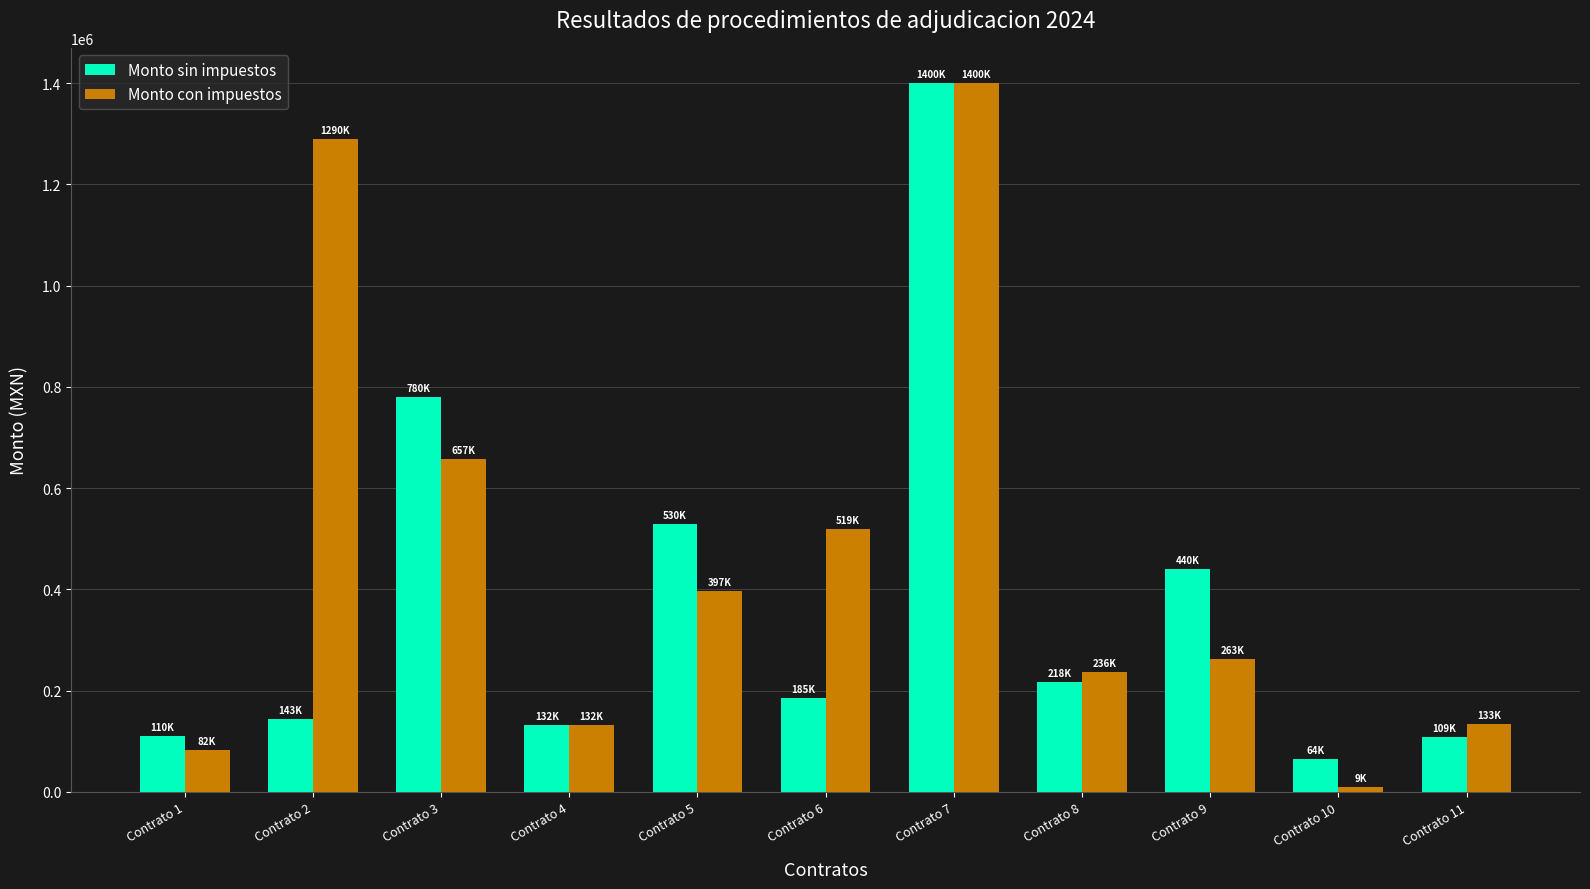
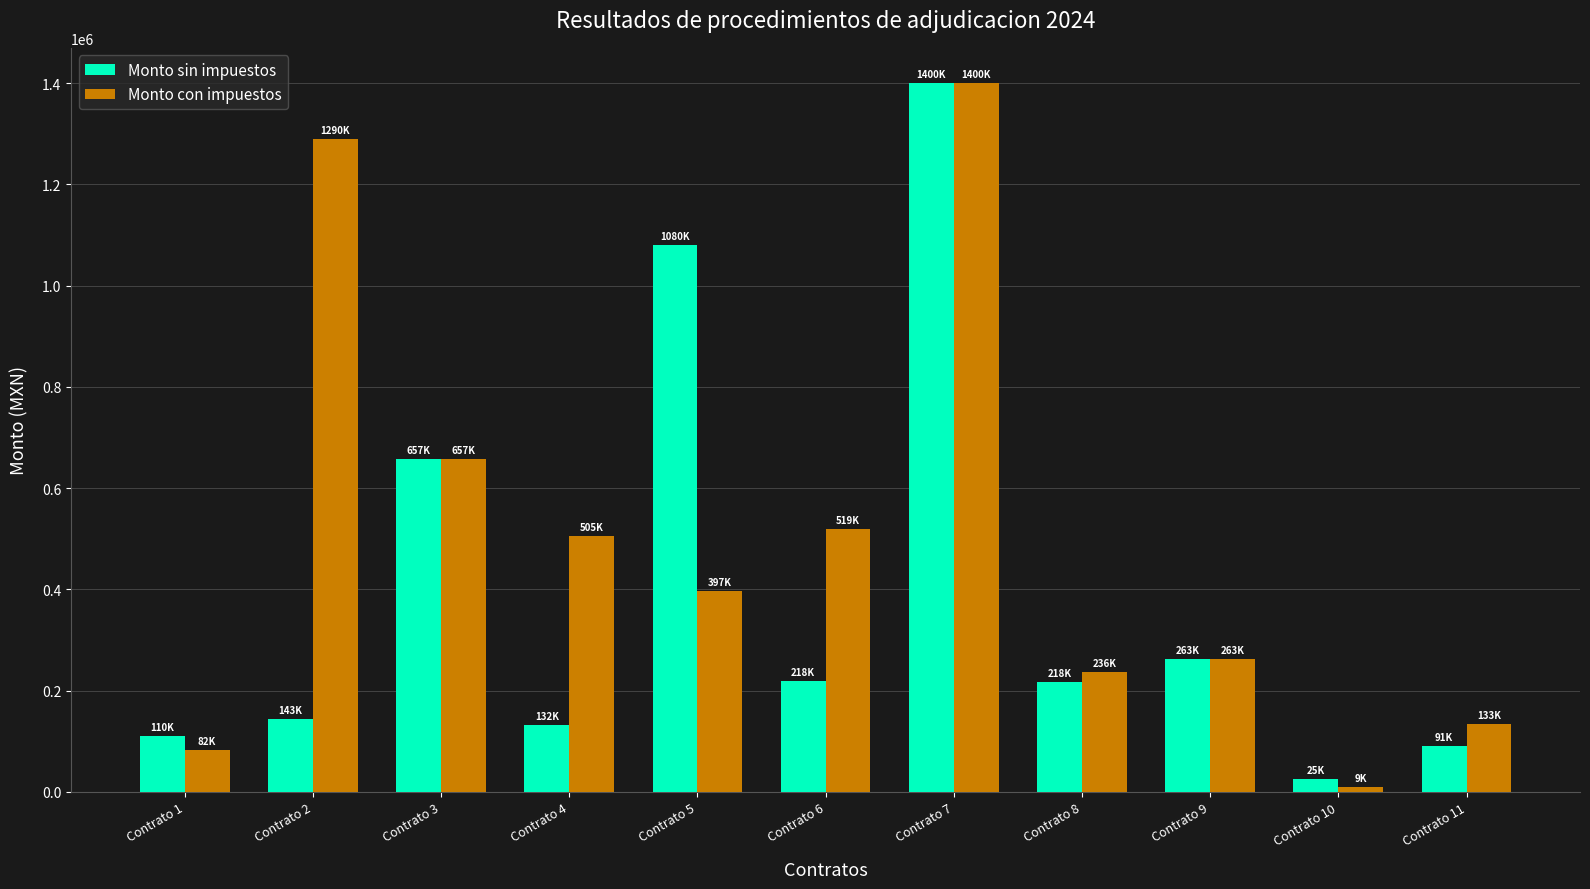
  {
    "Monto sin impuestos": {
      "Contrato 1": "110K",
      "Contrato 2": "143K",
-     "Contrato 3": "780K",
+     "Contrato 3": "657K",
      "Contrato 4": "132K",
-     "Contrato 5": "530K",
-     "Contrato 6": "185K",
+     "Contrato 5": "1080K",
+     "Contrato 6": "218K",
      "Contrato 7": "1400K",
      "Contrato 8": "218K",
-     "Contrato 9": "440K",
-     "Contrato 10": "64K",
-     "Contrato 11": "109K"
+     "Contrato 9": "263K",
+     "Contrato 10": "25K",
+     "Contrato 11": "91K"
    },
    "Monto con impuestos": {
      "Contrato 1": "82K",
      "Contrato 2": "1290K",
      "Contrato 3": "657K",
-     "Contrato 4": "132K",
+     "Contrato 4": "505K",
      "Contrato 5": "397K",
      "Contrato 6": "519K",
      "Contrato 7": "1400K",
      "Contrato 8": "236K",
      "Contrato 9": "263K",
      "Contrato 10": "9K",
      "Contrato 11": "133K"
    }
  }
